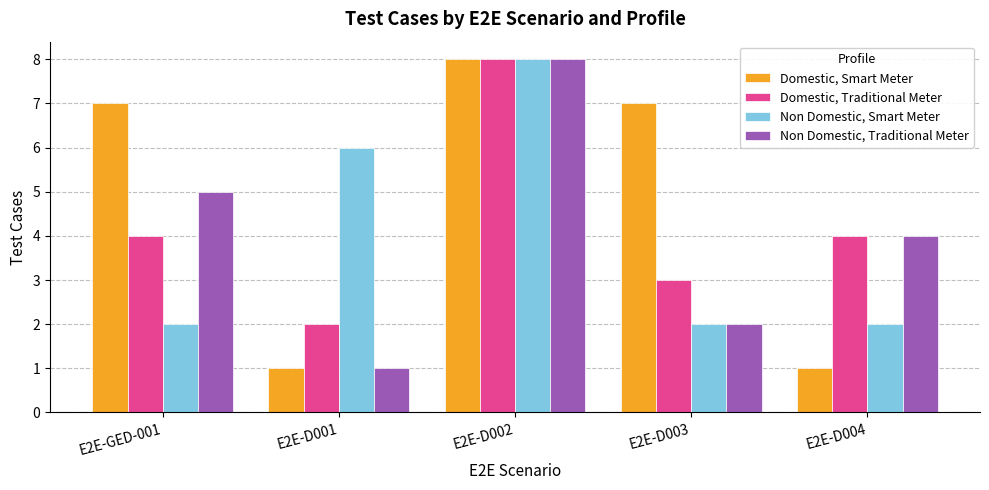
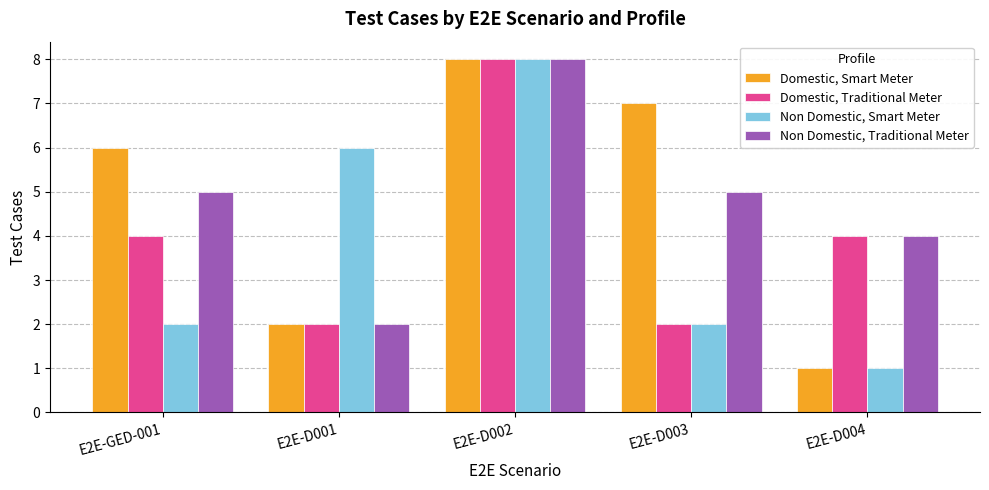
  {
    "Domestic, Smart Meter": {
-     "E2E-GED-001": 7,
-     "E2E-D001": 1,
+     "E2E-GED-001": 6,
+     "E2E-D001": 2,
      "E2E-D002": 8,
      "E2E-D003": 7,
      "E2E-D004": 1
    },
    "Domestic, Traditional Meter": {
      "E2E-GED-001": 4,
      "E2E-D001": 2,
      "E2E-D002": 8,
-     "E2E-D003": 3,
+     "E2E-D003": 2,
      "E2E-D004": 4
    },
    "Non Domestic, Smart Meter": {
      "E2E-GED-001": 2,
      "E2E-D001": 6,
      "E2E-D002": 8,
      "E2E-D003": 2,
-     "E2E-D004": 2
+     "E2E-D004": 1
    },
    "Non Domestic, Traditional Meter": {
      "E2E-GED-001": 5,
-     "E2E-D001": 1,
+     "E2E-D001": 2,
      "E2E-D002": 8,
-     "E2E-D003": 2,
+     "E2E-D003": 5,
      "E2E-D004": 4
    }
  }
